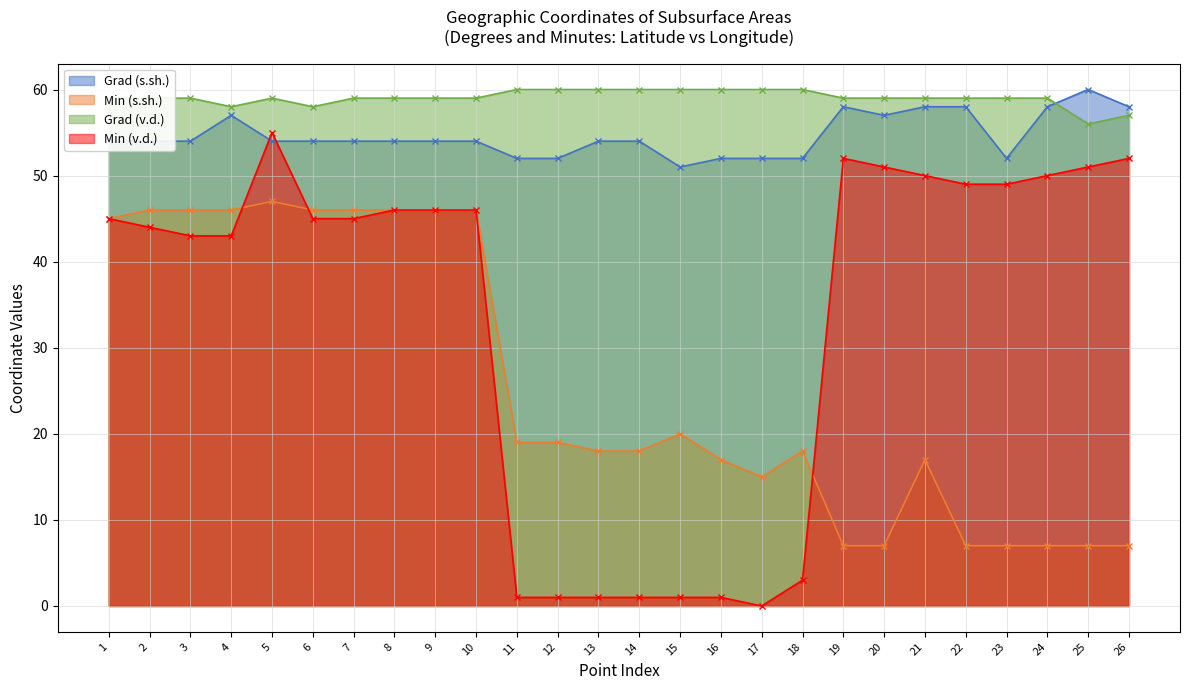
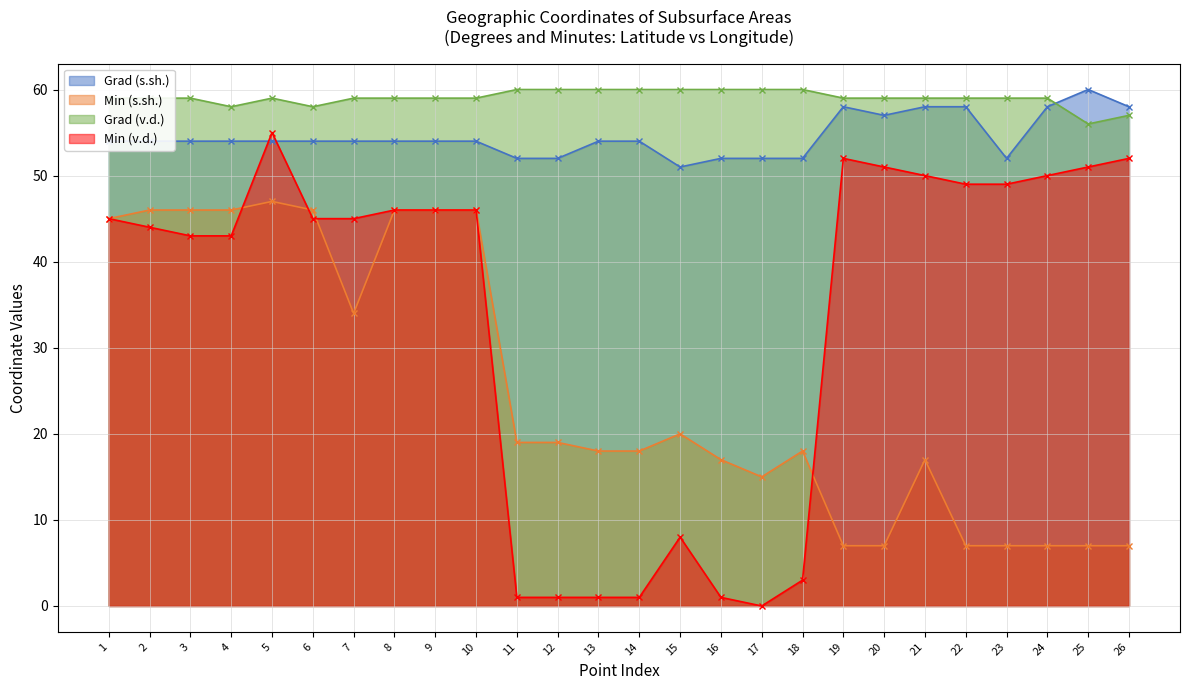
  {
    "Grad (s.sh.)": {
      "3": 54,
-     "4": 57,
+     "4": 54,
      "5": 54,
      "6": 54,
      "7": 54,
      "8": 54,
      "9": 54,
      "10": 54,
      "11": 52,
      "12": 52,
      "13": 54,
      "14": 54,
      "15": 51,
      "16": 52,
      "17": 52,
      "18": 52,
      "19": 58,
      "20": 57,
      "21": 58,
      "22": 58,
      "23": 52,
      "24": 58,
      "25": 60,
      "26": 58
    },
    "Min (s.sh.)": {
      "2": 46,
      "3": 46,
      "4": 46,
      "5": 47,
      "6": 46,
-     "7": 46,
+     "7": 34,
      "11": 19,
      "12": 19,
      "13": 18,
      "14": 18,
      "15": 20,
      "16": 17,
      "17": 15,
      "18": 18,
      "19": 7,
      "20": 7,
      "21": 17,
      "22": 7,
      "23": 7,
      "24": 7,
      "25": 7,
      "26": 7
    },
    "Grad (v.d.)": {
      "3": 59,
      "4": 58,
      "5": 59,
      "6": 58,
      "7": 59,
      "8": 59,
      "9": 59,
      "10": 59,
      "11": 60,
      "12": 60,
      "13": 60,
      "14": 60,
      "15": 60,
      "16": 60,
      "17": 60,
      "18": 60,
      "19": 59,
      "20": 59,
      "21": 59,
      "22": 59,
      "23": 59,
      "24": 59,
      "25": 56,
      "26": 57
    },
    "Min (v.d.)": {
      "2": 44,
      "3": 43,
      "4": 43,
      "5": 55,
      "6": 45,
      "7": 45,
      "11": 1,
      "12": 1,
      "13": 1,
      "14": 1,
-     "15": 1,
+     "15": 8,
      "16": 1,
      "17": 0,
      "18": 3,
      "19": 52,
      "20": 51,
      "21": 50,
      "22": 49,
      "23": 49,
      "24": 50,
      "25": 51,
      "26": 52
    }
  }
